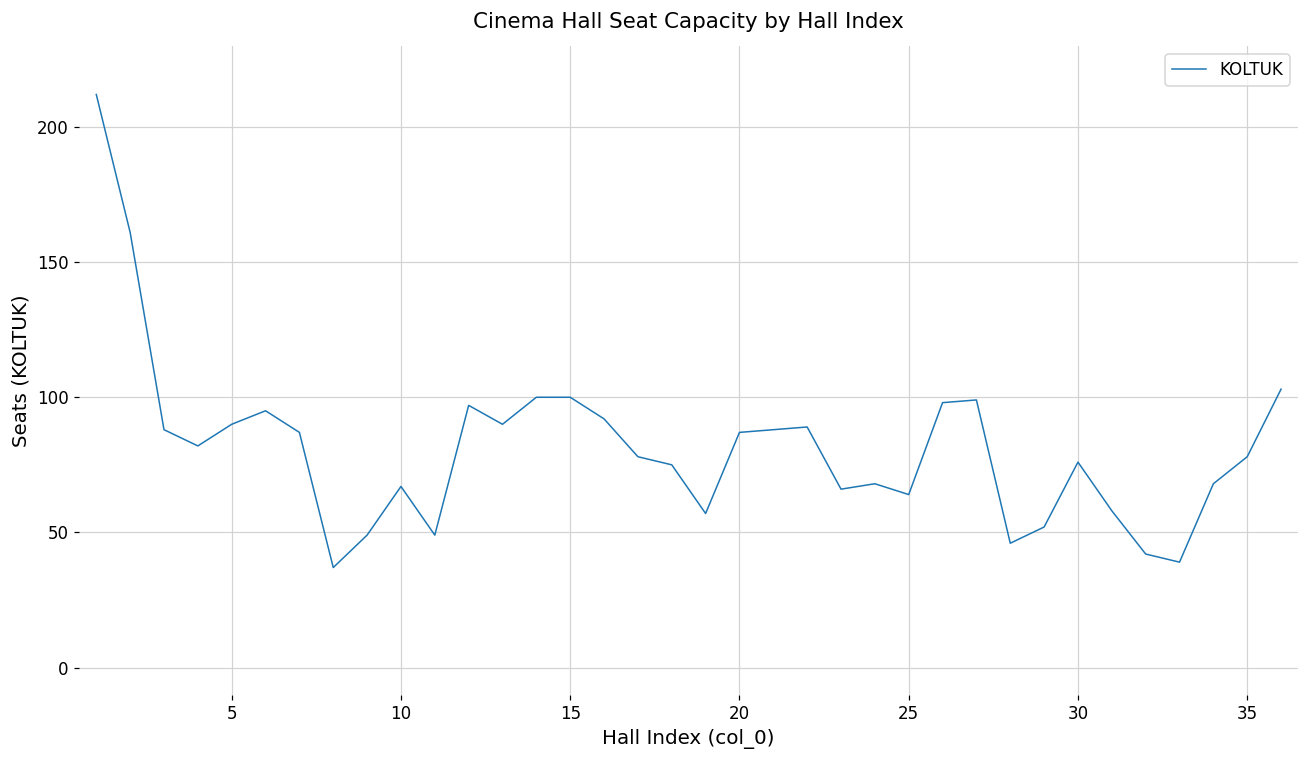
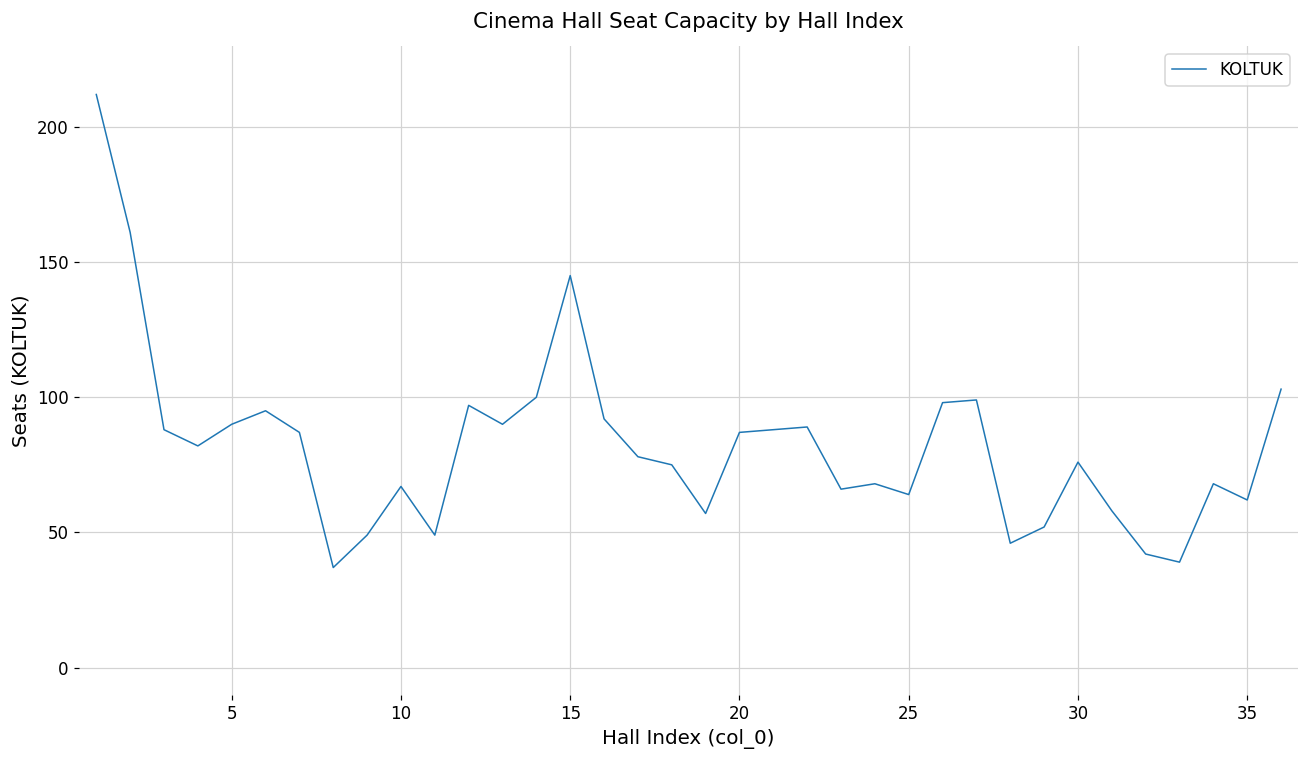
  {
    "5": 90,
    "10": 67,
-   "15": 100,
+   "15": 145,
    "20": 87,
    "25": 64,
    "30": 76,
-   "35": 78
+   "35": 62
  }
